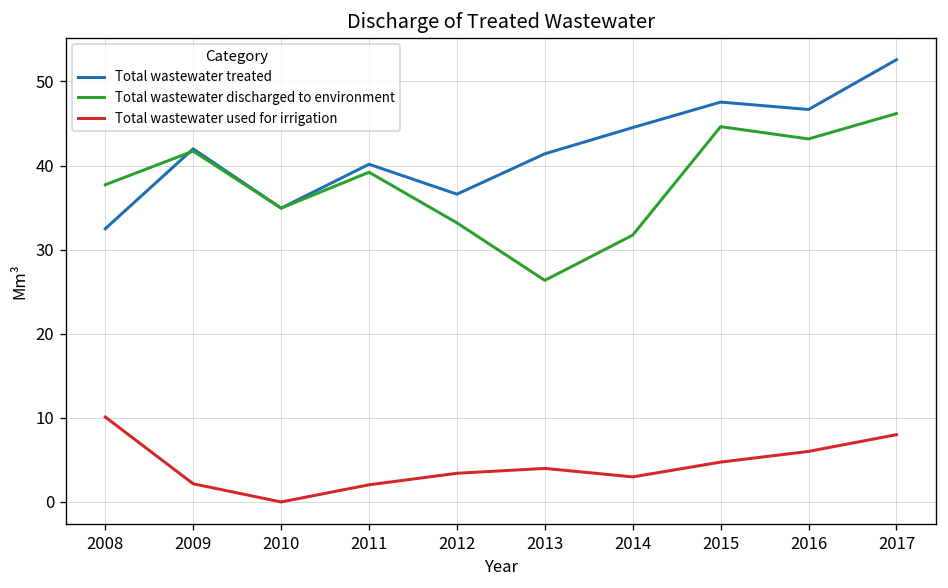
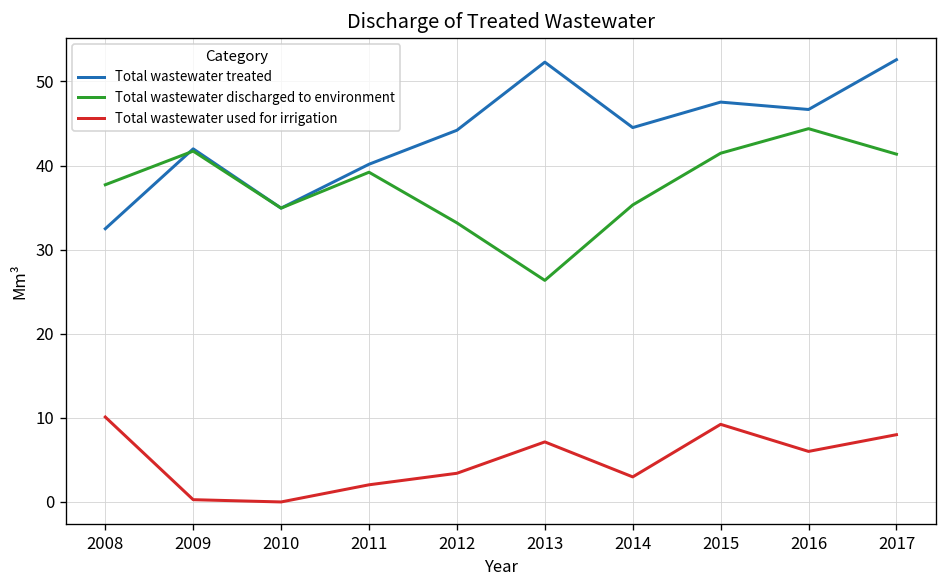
  {
    "Total wastewater treated": {
      "2008": 32,
      "2011": 40,
-     "2012": 37,
-     "2013": 41,
+     "2012": 44,
+     "2013": 52,
      "2014": 45,
      "2015": 48,
      "2016": 47,
      "2017": 53
    },
    "Total wastewater discharged to environment": {
      "2008": 38,
      "2011": 39,
      "2012": 33,
      "2013": 26,
-     "2014": 32,
-     "2015": 45,
-     "2016": 43,
-     "2017": 46
+     "2014": 35,
+     "2015": 41,
+     "2016": 44,
+     "2017": 41
    },
    "Total wastewater used for irrigation": {
      "2008": 10,
-     "2009": 2,
+     "2009": 0,
      "2010": 0,
      "2011": 2,
      "2012": 3,
-     "2013": 4,
+     "2013": 7,
      "2014": 3,
-     "2015": 5,
+     "2015": 9,
      "2016": 6,
      "2017": 8
    }
  }
